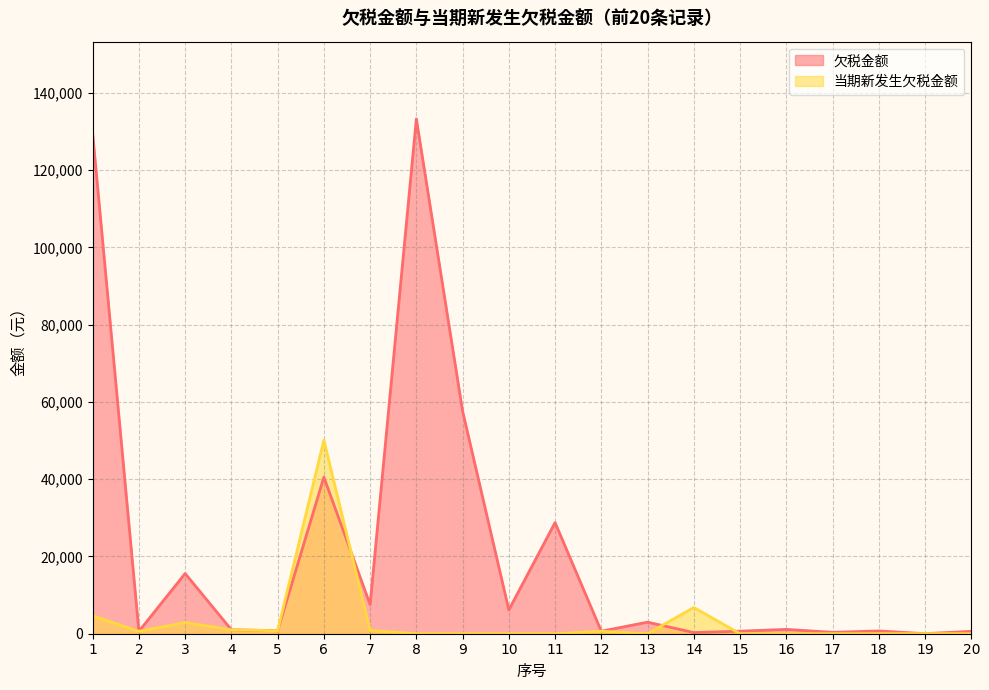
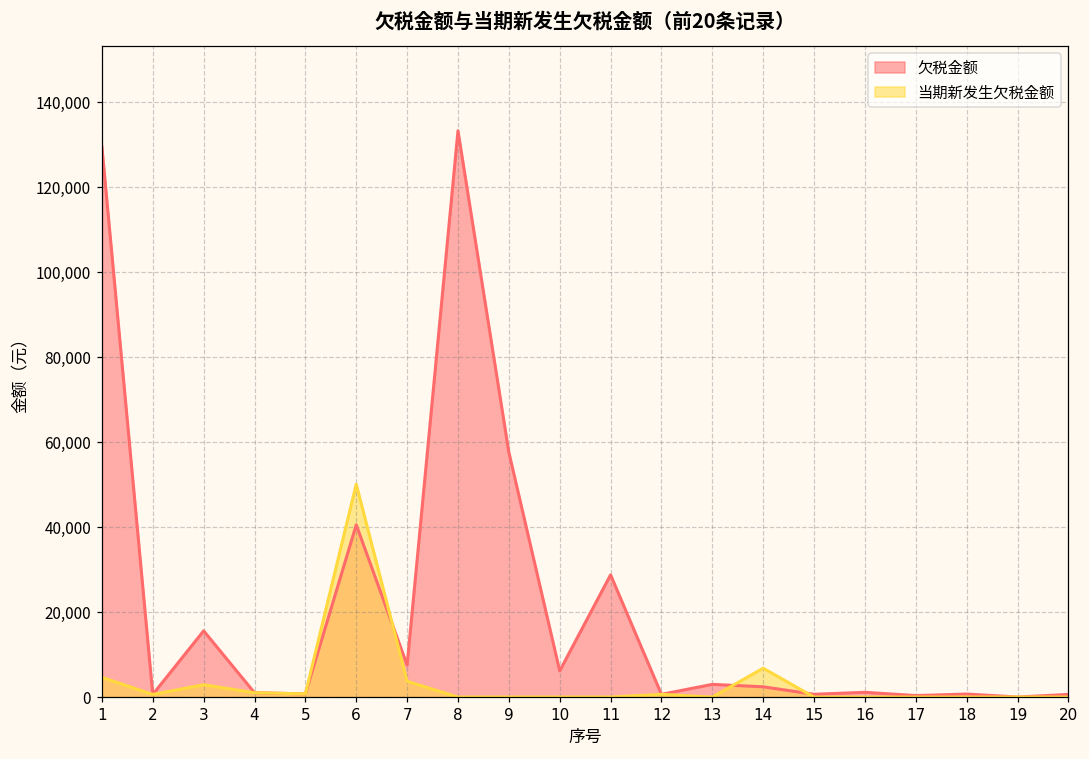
  {
    "欠税金额": {
      "1": "129,000",
      "3": "16,000",
      "6": "41,000",
      "7": "8,000",
      "8": "133,000",
      "9": "58,000",
      "10": "6,000",
      "11": "29,000",
      "13": "3,000",
-     "14": "0",
+     "14": "2,000",
      "16": "1,000",
      "18": "1,000"
    },
    "当期新发生欠税金额": {
      "1": "5,000",
      "3": "3,000",
      "6": "50,000",
-     "7": "1,000",
+     "7": "4,000",
      "8": "0",
      "9": "0",
      "10": "0",
      "11": "0",
      "13": "0",
      "14": "7,000",
      "16": "0",
      "18": "0"
    }
  }
